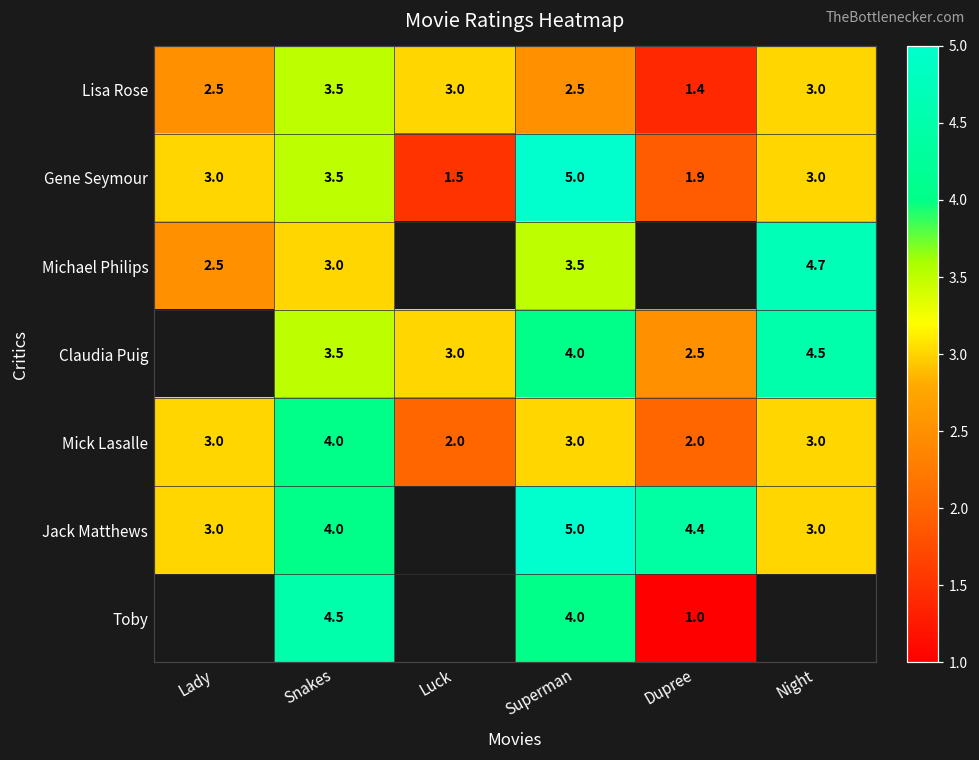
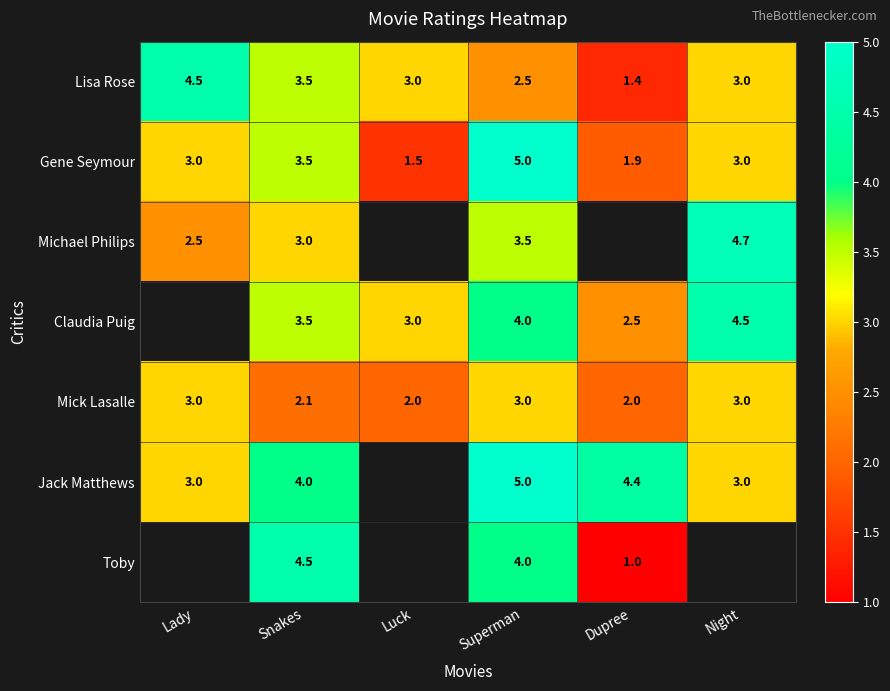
  {
    "Lisa Rose": {
-     "Lady": 2.5,
+     "Lady": 4.5,
      "Snakes": 3.5,
      "Luck": 3.0,
      "Superman": 2.5,
      "Dupree": 1.4,
      "Night": 3.0
    },
    "Gene Seymour": {
      "Lady": 3.0,
      "Snakes": 3.5,
      "Luck": 1.5,
      "Superman": 5.0,
      "Dupree": 1.9,
      "Night": 3.0
    },
    "Michael Philips": {
      "Lady": 2.5,
      "Snakes": 3.0,
      "Superman": 3.5,
      "Night": 4.7
    },
    "Claudia Puig": {
      "Snakes": 3.5,
      "Luck": 3.0,
      "Superman": 4.0,
      "Dupree": 2.5,
      "Night": 4.5
    },
    "Mick Lasalle": {
      "Lady": 3.0,
-     "Snakes": 4.0,
+     "Snakes": 2.1,
      "Luck": 2.0,
      "Superman": 3.0,
      "Dupree": 2.0,
      "Night": 3.0
    },
    "Jack Matthews": {
      "Lady": 3.0,
      "Snakes": 4.0,
      "Superman": 5.0,
      "Dupree": 4.4,
      "Night": 3.0
    },
    "Toby": {
      "Snakes": 4.5,
      "Superman": 4.0,
      "Dupree": 1.0
    }
  }
